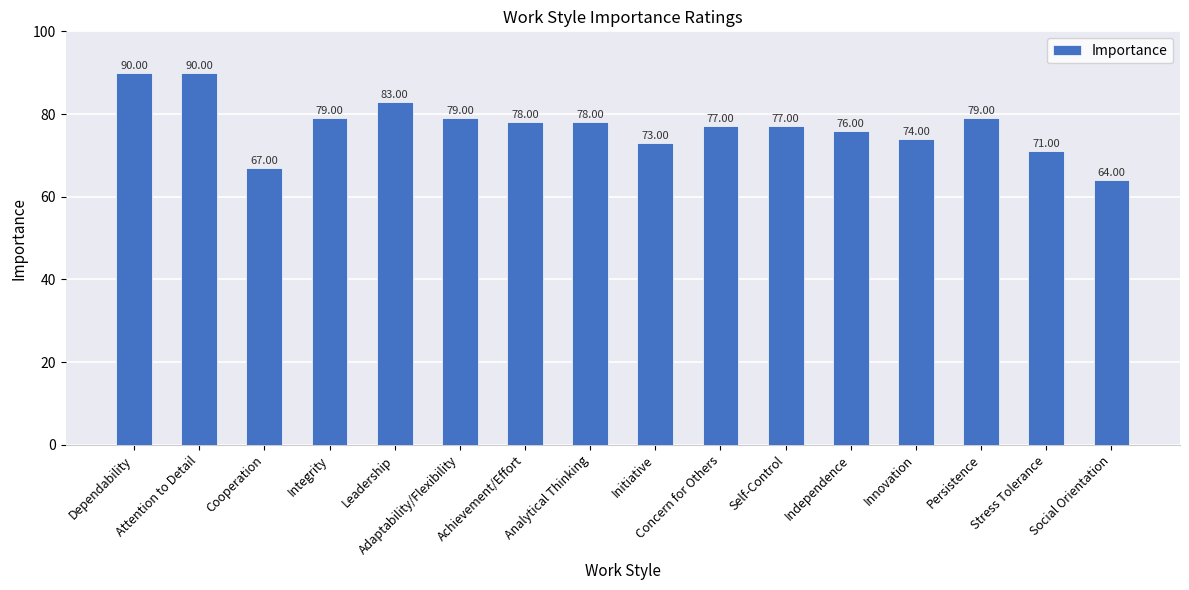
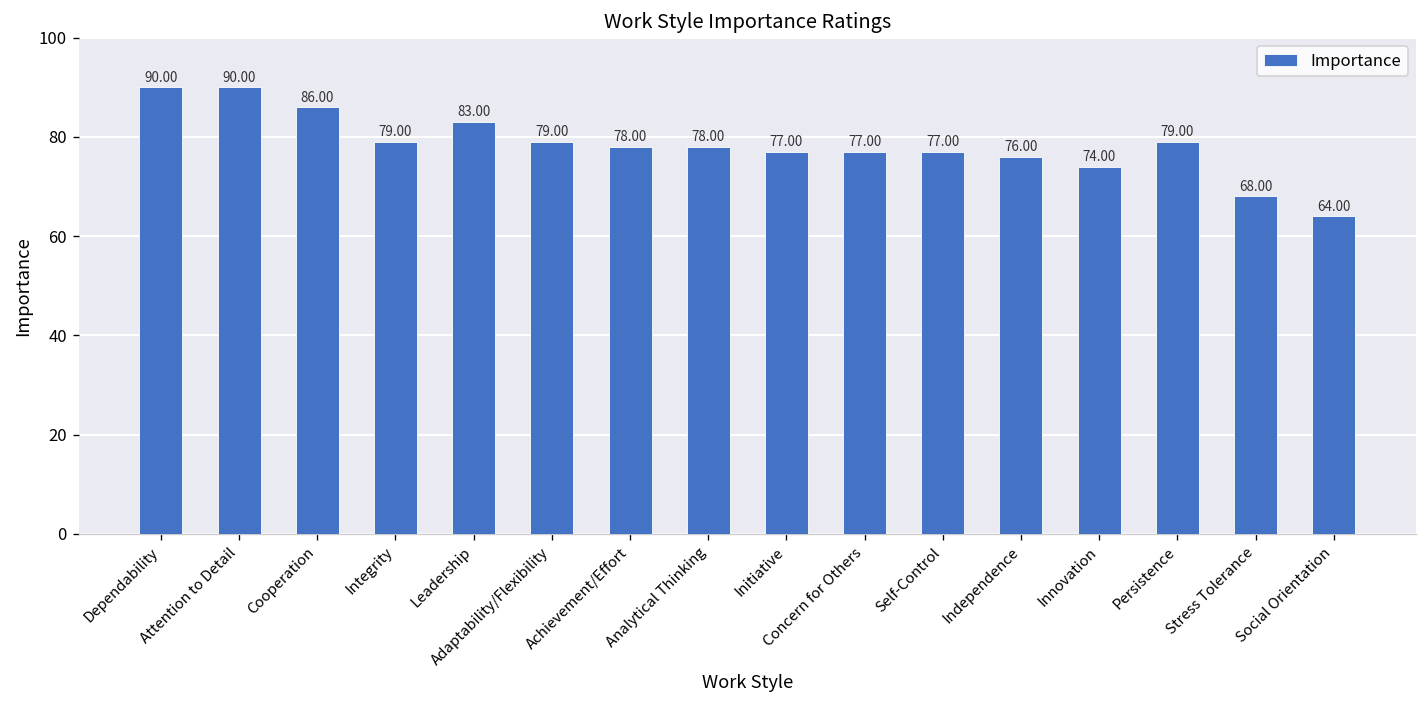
  {
    "Dependability": 90.00,
    "Attention to Detail": 90.00,
-   "Cooperation": 67.00,
+   "Cooperation": 86.00,
    "Integrity": 79.00,
    "Leadership": 83.00,
    "Adaptability/Flexibility": 79.00,
    "Achievement/Effort": 78.00,
    "Analytical Thinking": 78.00,
-   "Initiative": 73.00,
+   "Initiative": 77.00,
    "Concern for Others": 77.00,
    "Self-Control": 77.00,
    "Independence": 76.00,
    "Innovation": 74.00,
    "Persistence": 79.00,
-   "Stress Tolerance": 71.00,
+   "Stress Tolerance": 68.00,
    "Social Orientation": 64.00
  }
